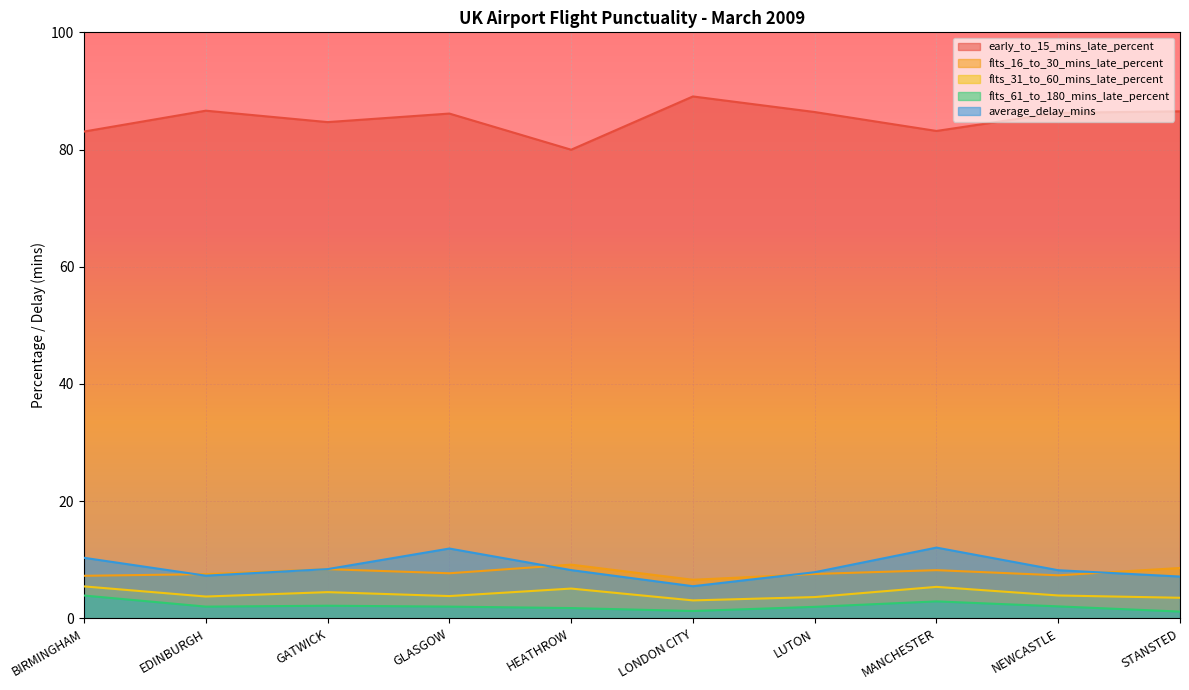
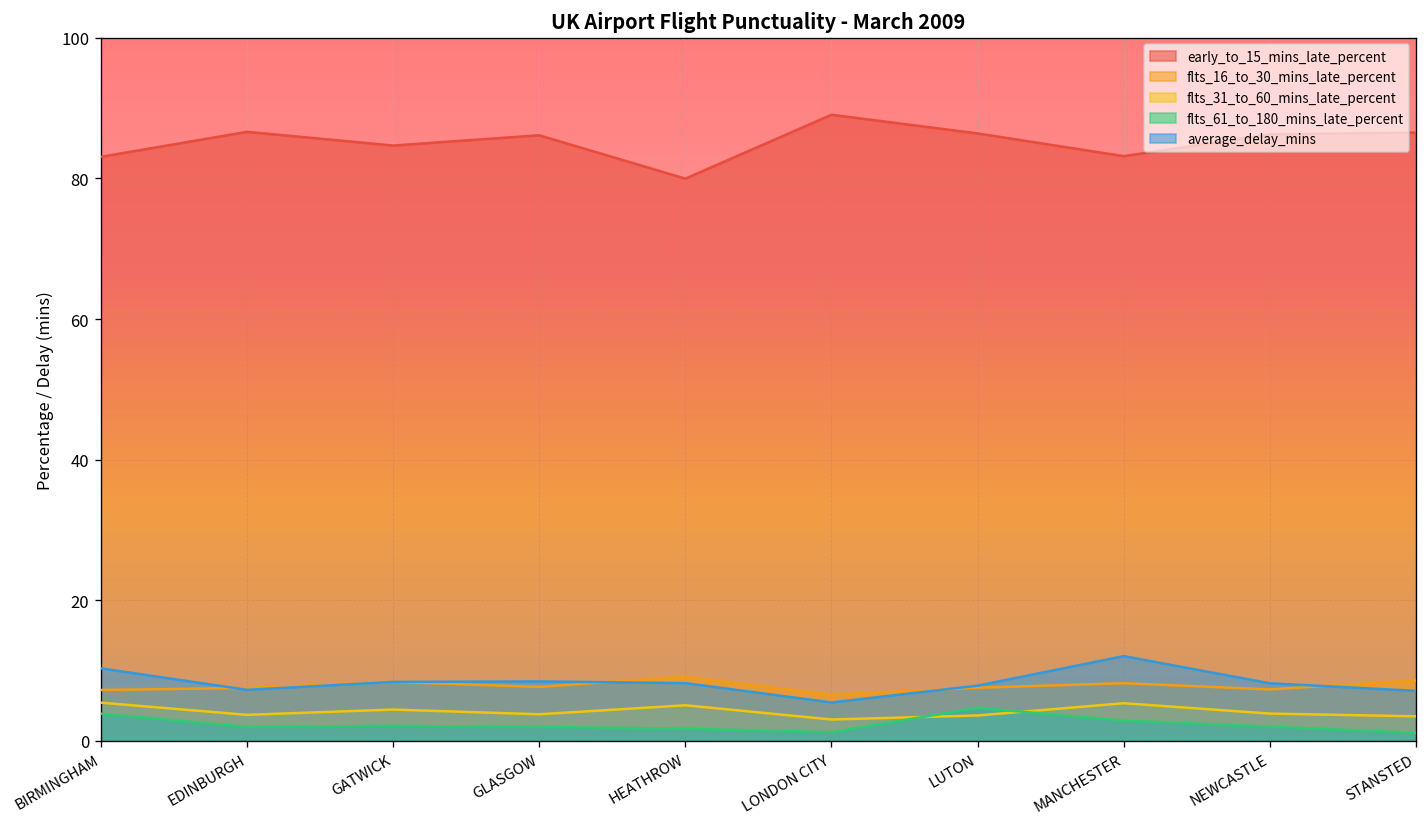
  {
    "early_to_15_mins_late_percent": {
      "BIRMINGHAM": 83,
      "EDINBURGH": 87,
      "GATWICK": 85,
      "GLASGOW": 86,
      "HEATHROW": 80,
      "LONDON CITY": 89,
      "LUTON": 86,
      "MANCHESTER": 83,
      "STANSTED": 87
    },
    "flts_61_to_180_mins_late_percent": {
      "BIRMINGHAM": 4,
      "EDINBURGH": 2,
      "GATWICK": 2,
      "GLASGOW": 2,
      "HEATHROW": 2,
      "LONDON CITY": 1,
-     "LUTON": 2,
+     "LUTON": 5,
      "MANCHESTER": 3,
      "NEWCASTLE": 2,
      "STANSTED": 1
    },
    "average_delay_mins": {
      "BIRMINGHAM": 10,
-     "GLASGOW": 12,
+     "GLASGOW": 8,
      "HEATHROW": 8,
      "LONDON CITY": 5,
      "MANCHESTER": 12,
      "NEWCASTLE": 8,
      "STANSTED": 7
    }
  }
